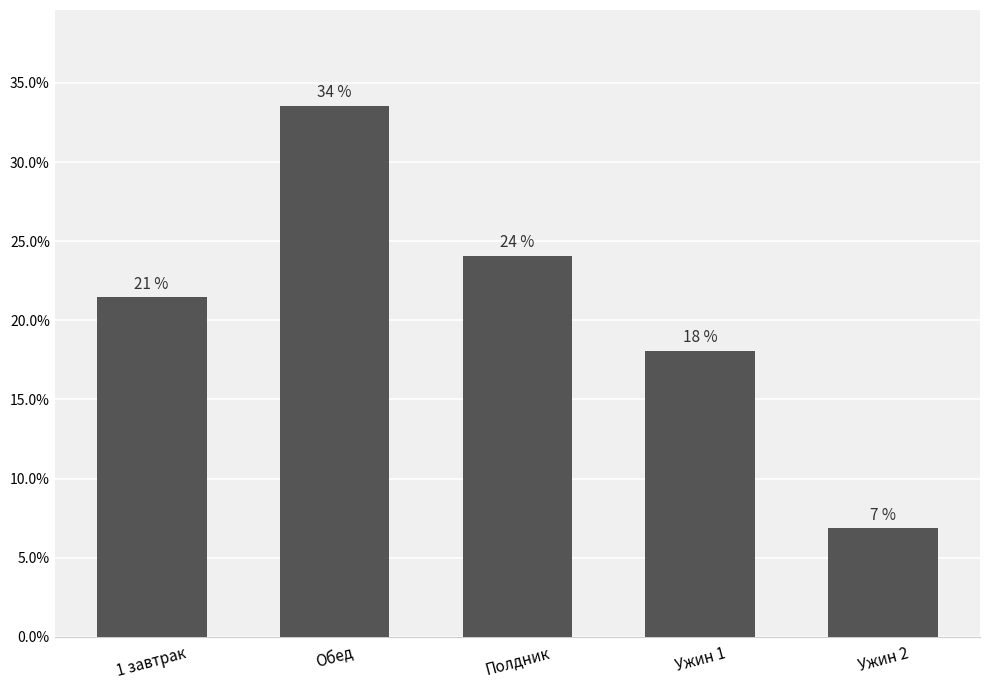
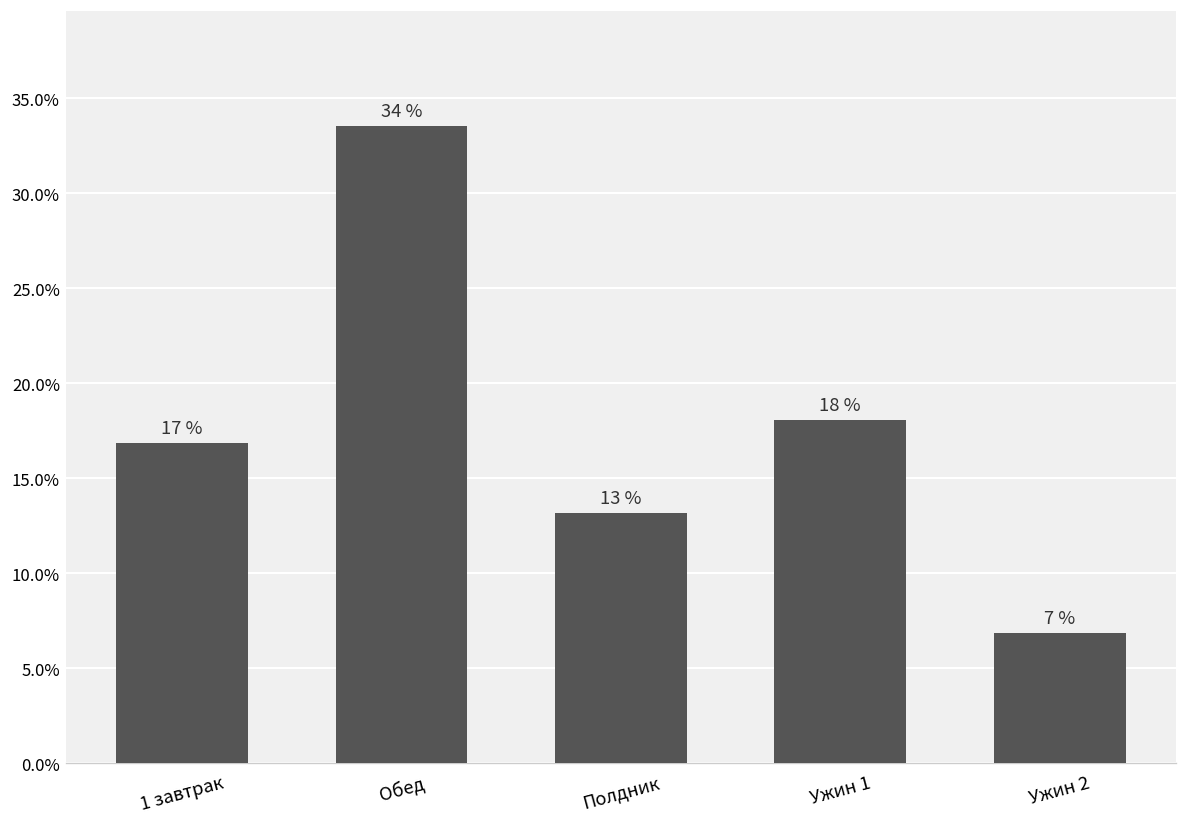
  {
-   "1 завтрак": "21 %",
+   "1 завтрак": "17 %",
    "Обед": "34 %",
-   "Полдник": "24 %",
+   "Полдник": "13 %",
    "Ужин 1": "18 %",
    "Ужин 2": "7 %"
  }
